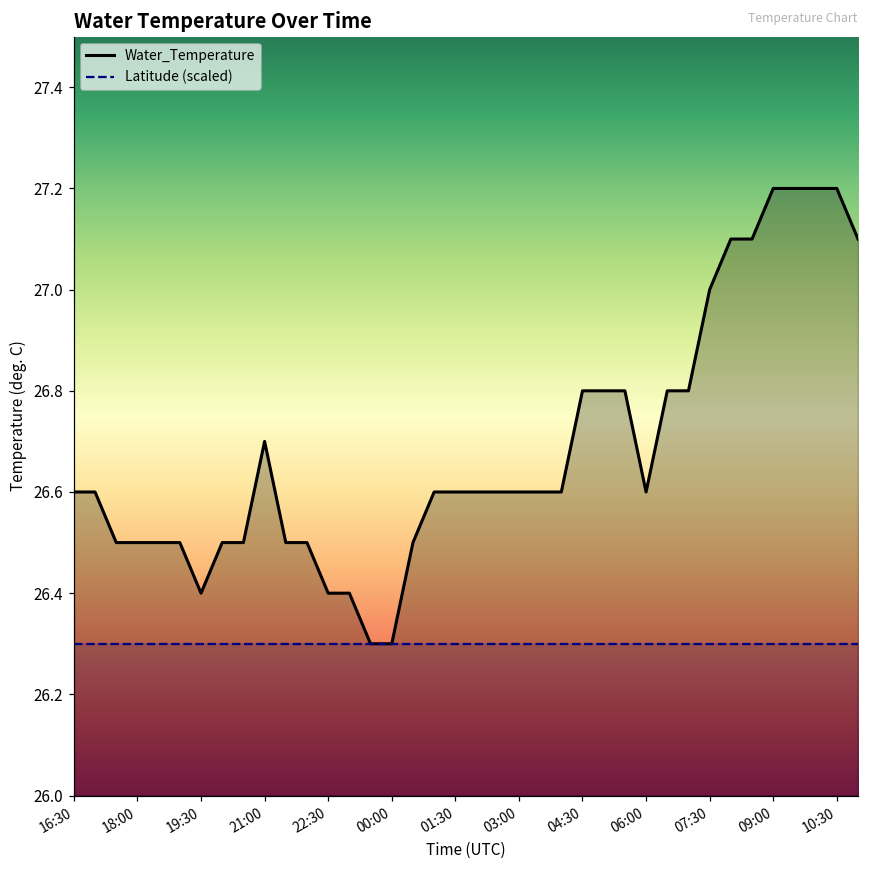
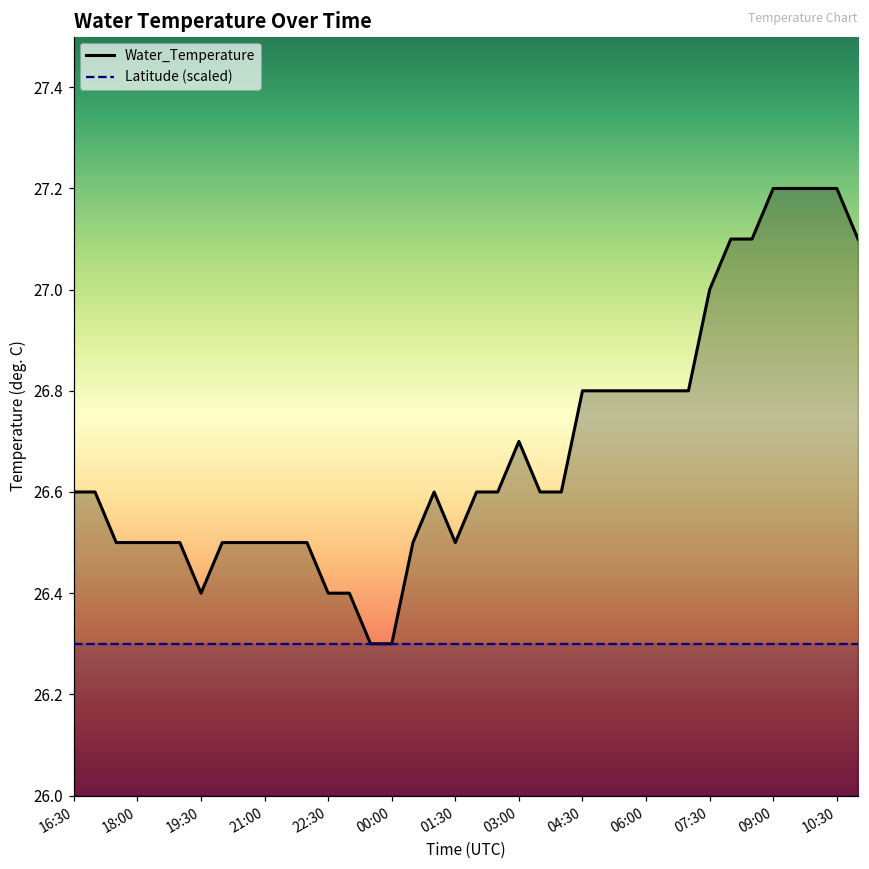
  {
    "Water_Temperature": {
      "16:30": 26.6,
      "18:00": 26.5,
      "19:30": 26.4,
-     "21:00": 26.7,
+     "21:00": 26.5,
      "22:30": 26.4,
-     "01:30": 26.6,
-     "03:00": 26.6,
+     "01:30": 26.5,
+     "03:00": 26.7,
      "04:30": 26.8,
-     "06:00": 26.6,
+     "06:00": 26.8,
      "07:30": 27.0,
      "09:00": 27.2,
      "10:30": 27.2
    },
    "Latitude (scaled)": {
      "16:30": 26.3,
      "18:00": 26.3,
      "19:30": 26.3,
      "21:00": 26.3,
      "22:30": 26.3,
      "01:30": 26.3,
      "03:00": 26.3,
      "04:30": 26.3,
      "06:00": 26.3,
      "07:30": 26.3,
      "09:00": 26.3,
      "10:30": 26.3
    }
  }
